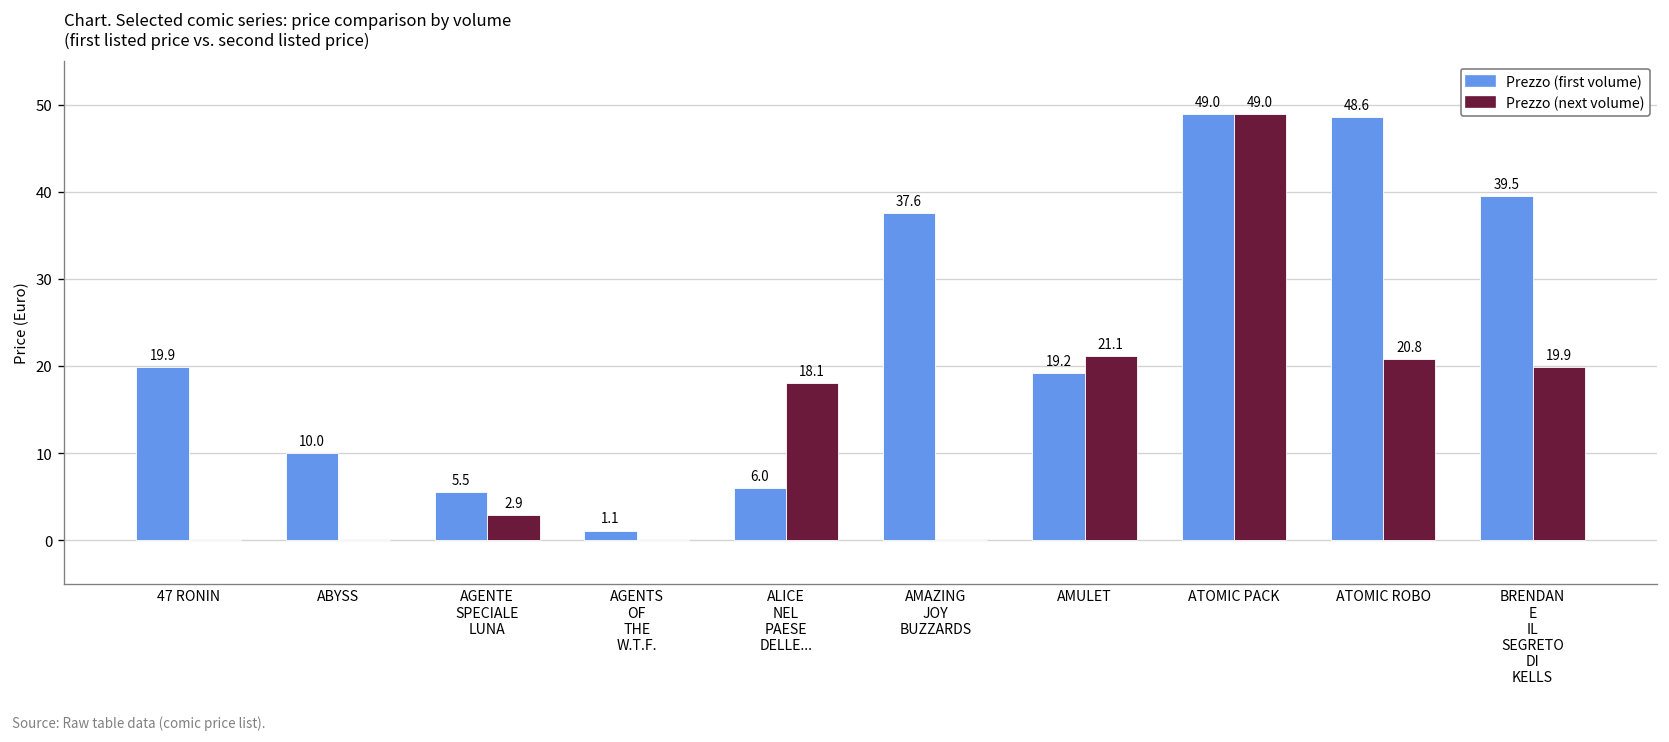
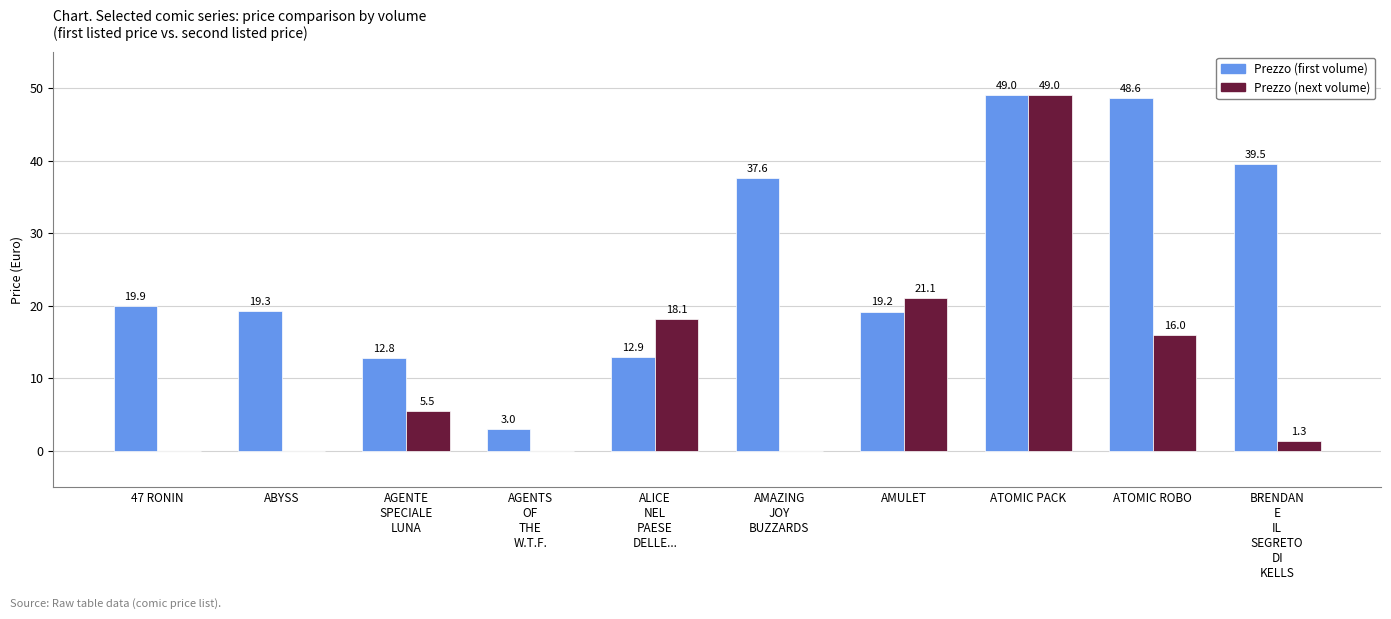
  {
    "Prezzo (first volume)": {
      "47 RONIN": 19.9,
-     "ABYSS": 10.0,
-     "AGENTE SPECIALE LUNA": 5.5,
-     "AGENTS OF THE W.T.F.": 1.1,
-     "ALICE NEL PAESE DELLE...": 6.0,
+     "ABYSS": 19.3,
+     "AGENTE SPECIALE LUNA": 12.8,
+     "AGENTS OF THE W.T.F.": 3.0,
+     "ALICE NEL PAESE DELLE...": 12.9,
      "AMAZING JOY BUZZARDS": 37.6,
      "AMULET": 19.2,
      "ATOMIC PACK": 49.0,
      "ATOMIC ROBO": 48.6,
      "BRENDAN E IL SEGRETO DI KELLS": 39.5
    },
    "Prezzo (next volume)": {
-     "AGENTE SPECIALE LUNA": 2.9,
+     "AGENTE SPECIALE LUNA": 5.5,
      "ALICE NEL PAESE DELLE...": 18.1,
      "AMULET": 21.1,
      "ATOMIC PACK": 49.0,
-     "ATOMIC ROBO": 20.8,
-     "BRENDAN E IL SEGRETO DI KELLS": 19.9
+     "ATOMIC ROBO": 16.0,
+     "BRENDAN E IL SEGRETO DI KELLS": 1.3
    }
  }
